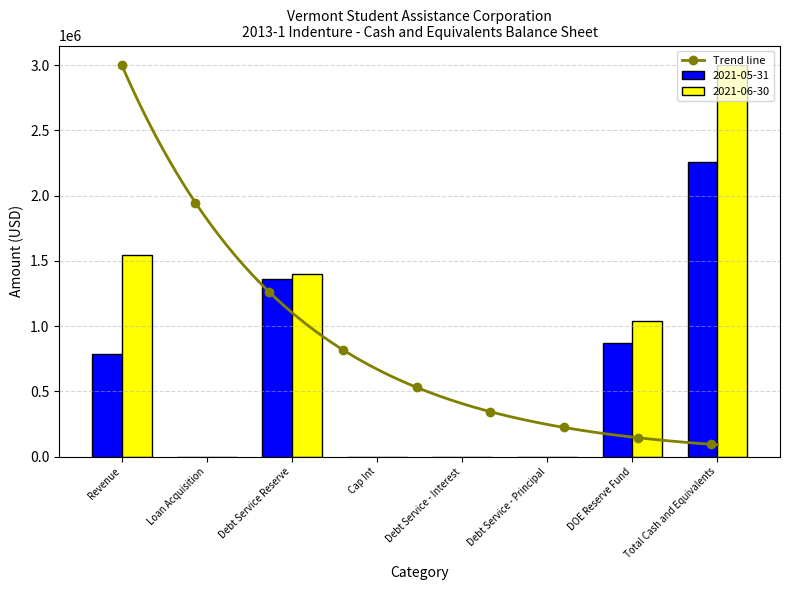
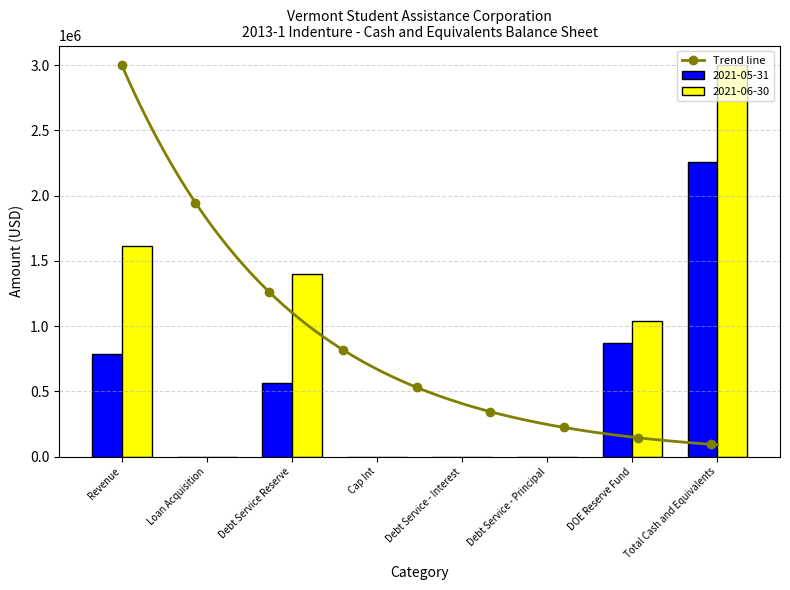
  {
    "2021-05-31": {
      "Revenue": 790000,
      "Loan Acquisition": 0,
-     "Debt Service Reserve": 1360000,
+     "Debt Service Reserve": 560000,
      "Cap Int": 0,
      "Debt Service - Interest": 0,
      "Debt Service - Principal": 0,
      "DOE Reserve Fund": 870000,
      "Total Cash and Equivalents": 2260000
    },
    "Trend line": {
      "Revenue": 3000000,
      "Total Cash and Equivalents": 90000
    },
    "2021-06-30": {
-     "Revenue": 1550000,
+     "Revenue": 1610000,
      "Loan Acquisition": 0,
      "Debt Service Reserve": 1400000,
      "Cap Int": 0,
      "Debt Service - Interest": 0,
      "Debt Service - Principal": 0,
      "DOE Reserve Fund": 1040000
    }
  }
